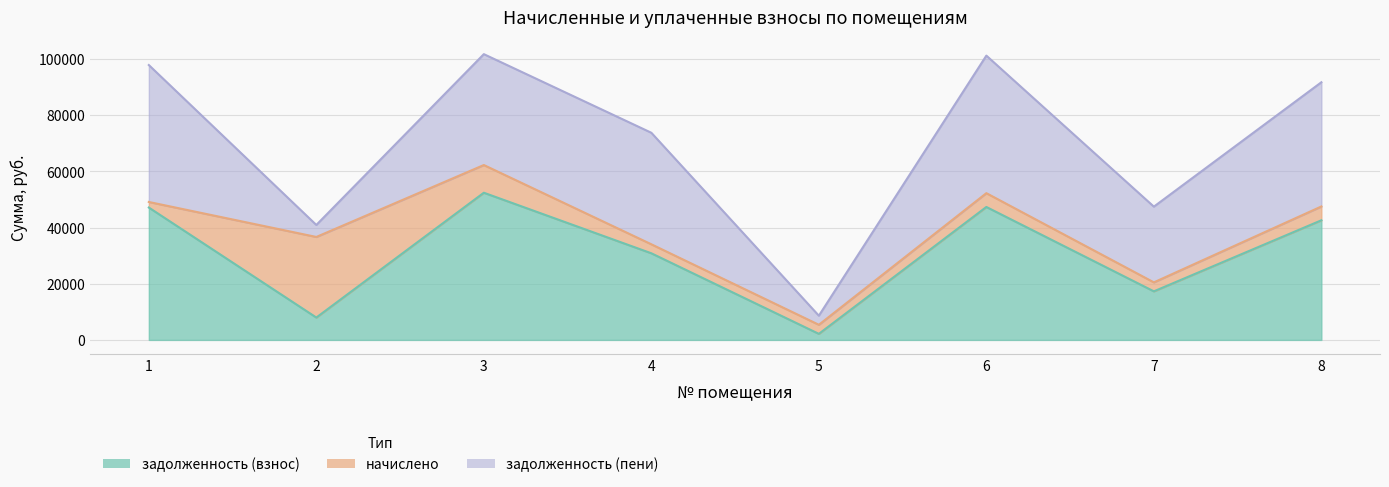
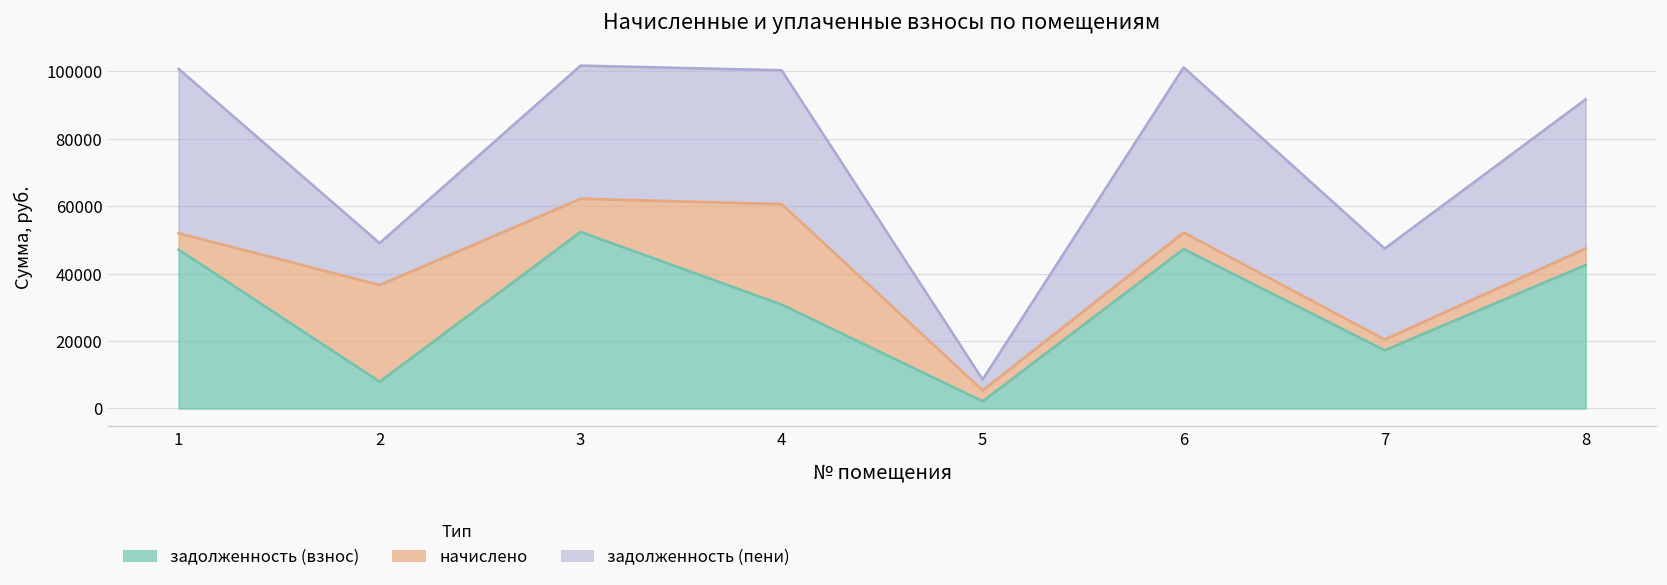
  {
    "задолженность (взнос)": {
      "1": 47000,
      "2": 8000,
      "3": 52000,
      "4": 31000,
      "5": 2000,
      "6": 47000,
      "7": 17000,
      "8": 43000
    },
    "начислено": {
-     "1": 2000,
+     "1": 5000,
      "2": 29000,
      "3": 10000,
-     "4": 3000,
+     "4": 30000,
      "5": 3000,
      "6": 5000,
      "7": 3000,
      "8": 5000
    },
    "задолженность (пени)": {
      "1": 49000,
-     "2": 4000,
+     "2": 12000,
      "3": 39000,
      "4": 40000,
      "5": 3000,
      "6": 49000,
      "7": 27000,
      "8": 44000
    }
  }
